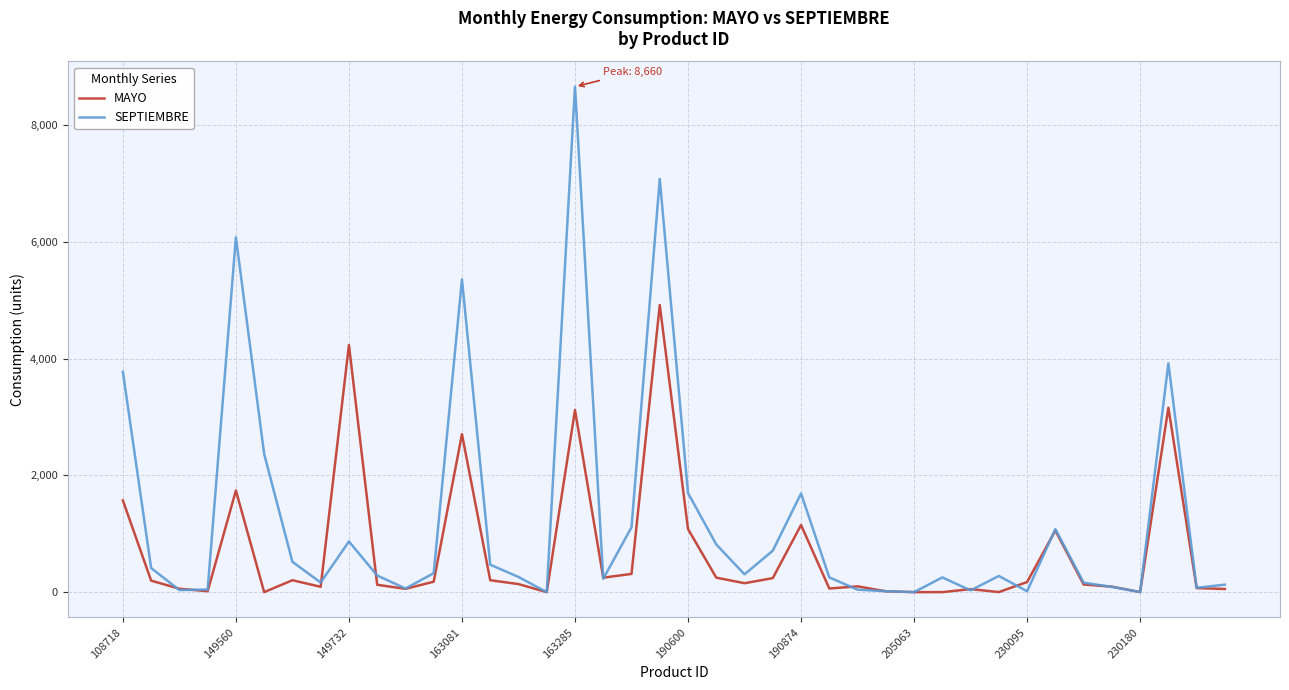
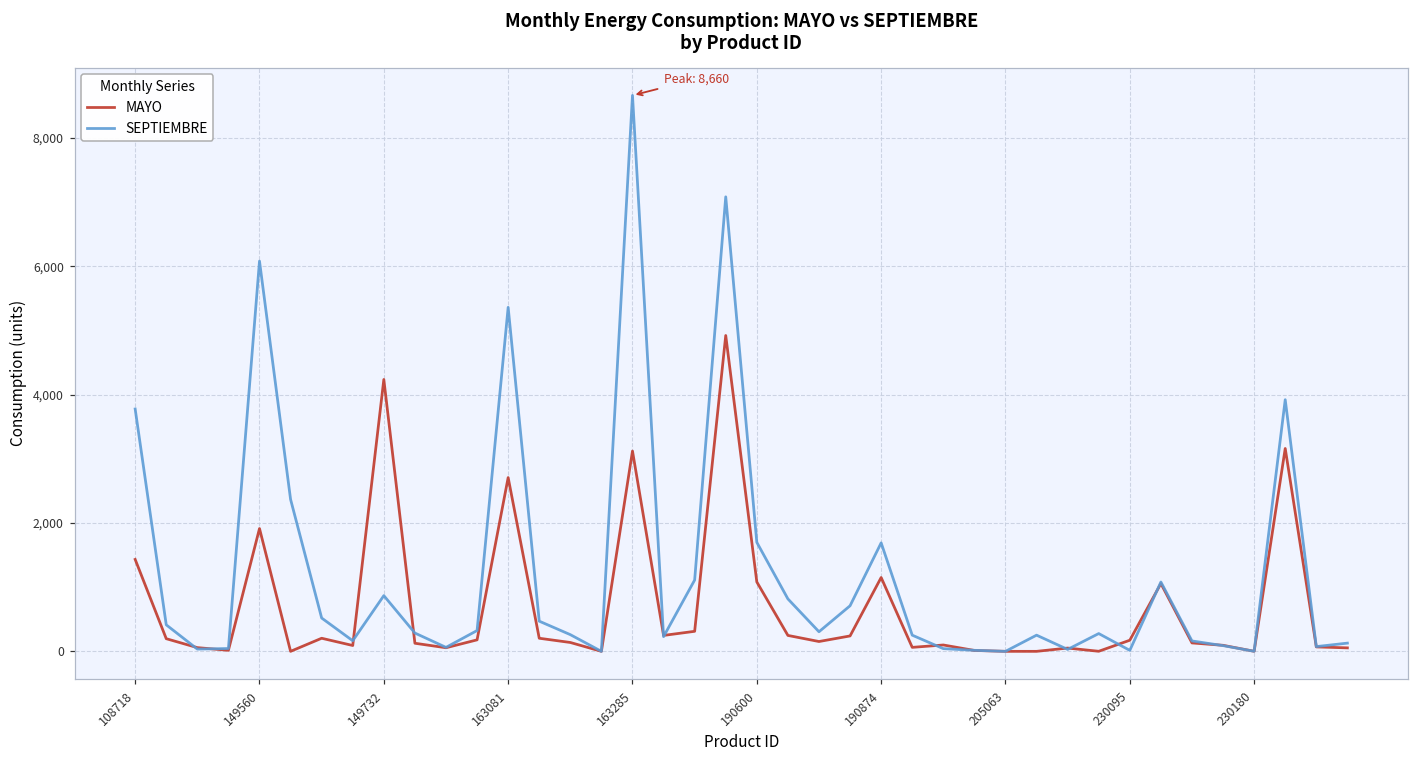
  {
    "MAYO": {
-     "108718": "1,600",
-     "149560": "1,700",
+     "108718": "1,400",
+     "149560": "1,900",
      "149732": "4,200",
      "163081": "2,700",
      "163285": "3,100",
      "190600": "1,100",
      "190874": "1,200",
      "230095": "200"
    },
    "SEPTIEMBRE": {
      "163285": "8,660"
    }
  }
